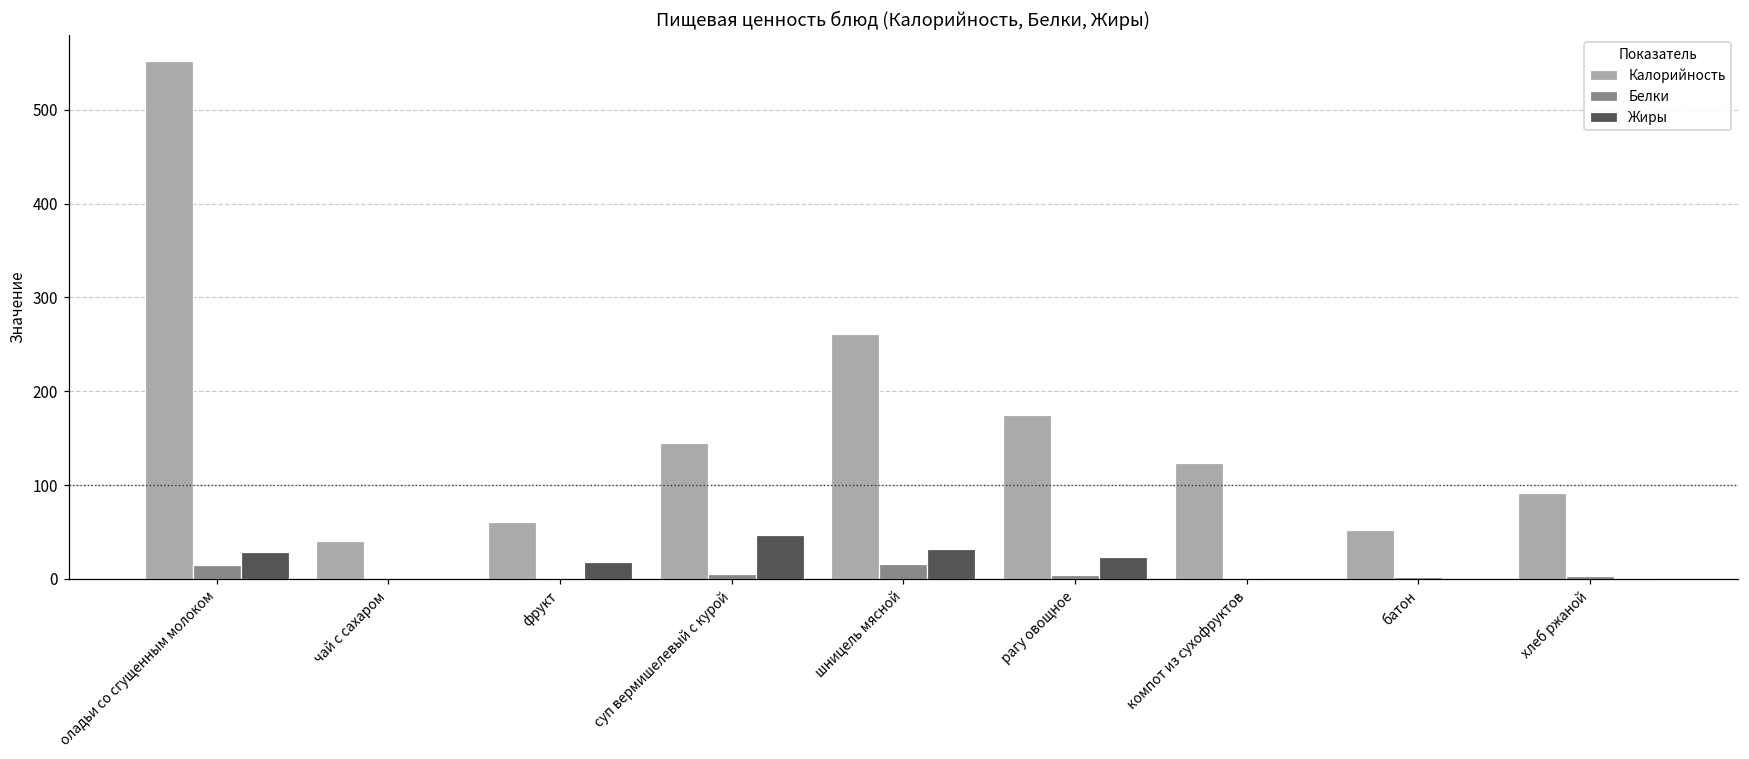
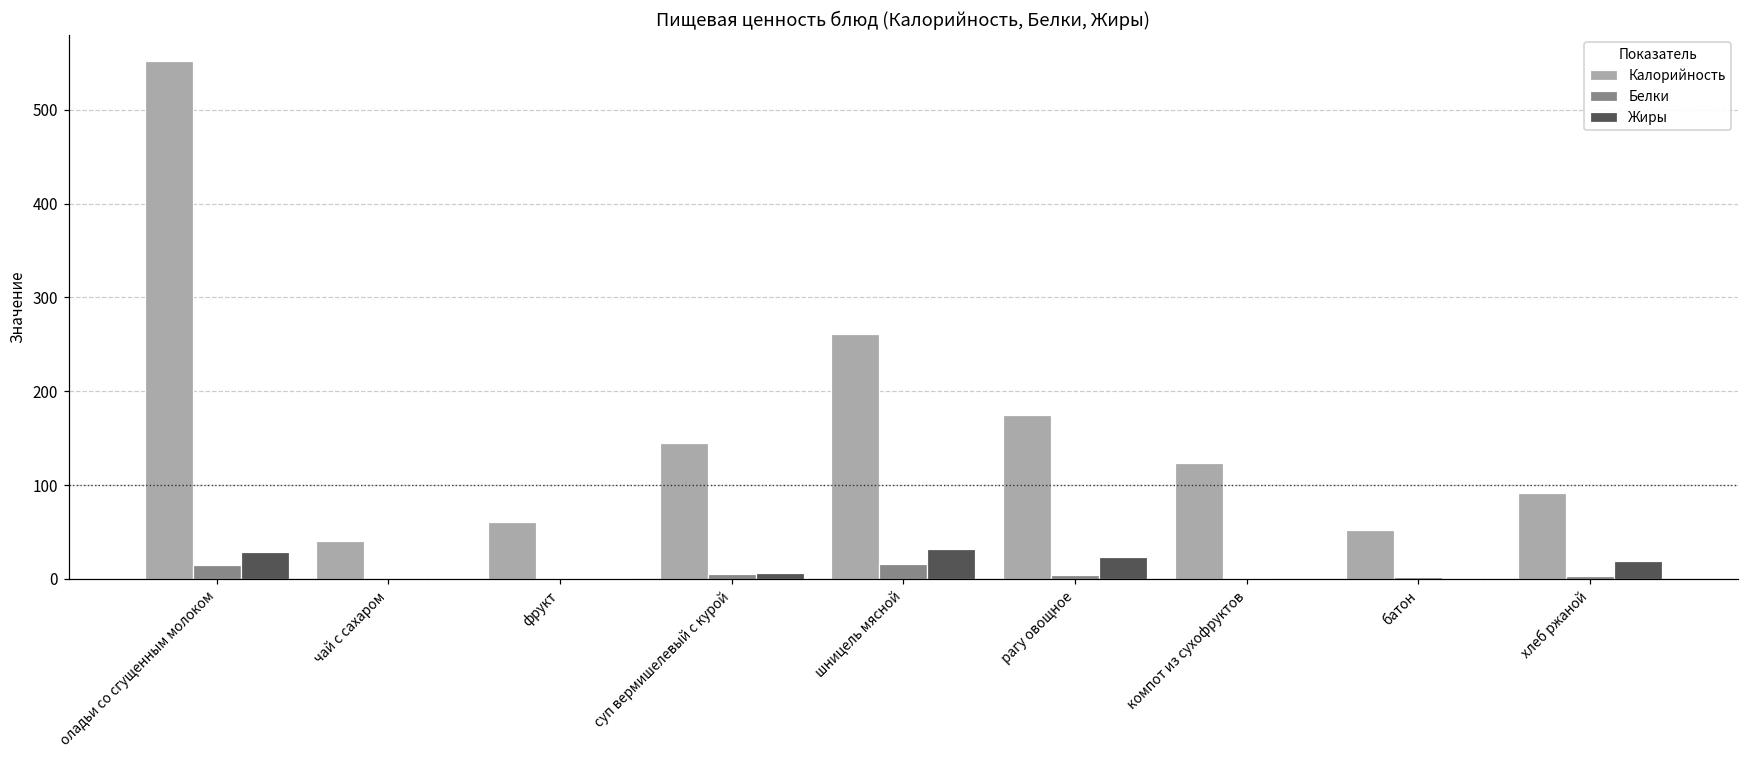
  {
    "Жиры": {
      "оладьи со сгущенным молоком": 30,
-     "фрукт": 20,
-     "суп вермишелевый с курой": 50,
+     "фрукт": 0,
+     "суп вермишелевый с курой": 10,
      "шницель мясной": 30,
      "рагу овощное": 20,
      "компот из сухофруктов": 0,
-     "хлеб ржаной": 0
+     "хлеб ржаной": 20
    }
  }
